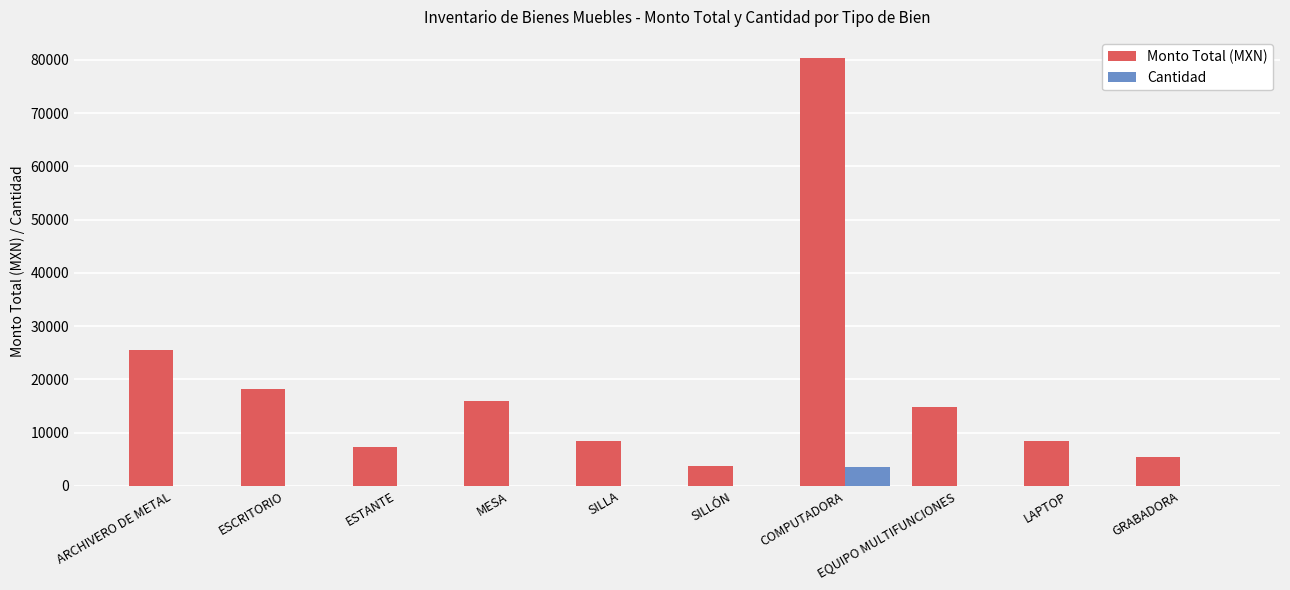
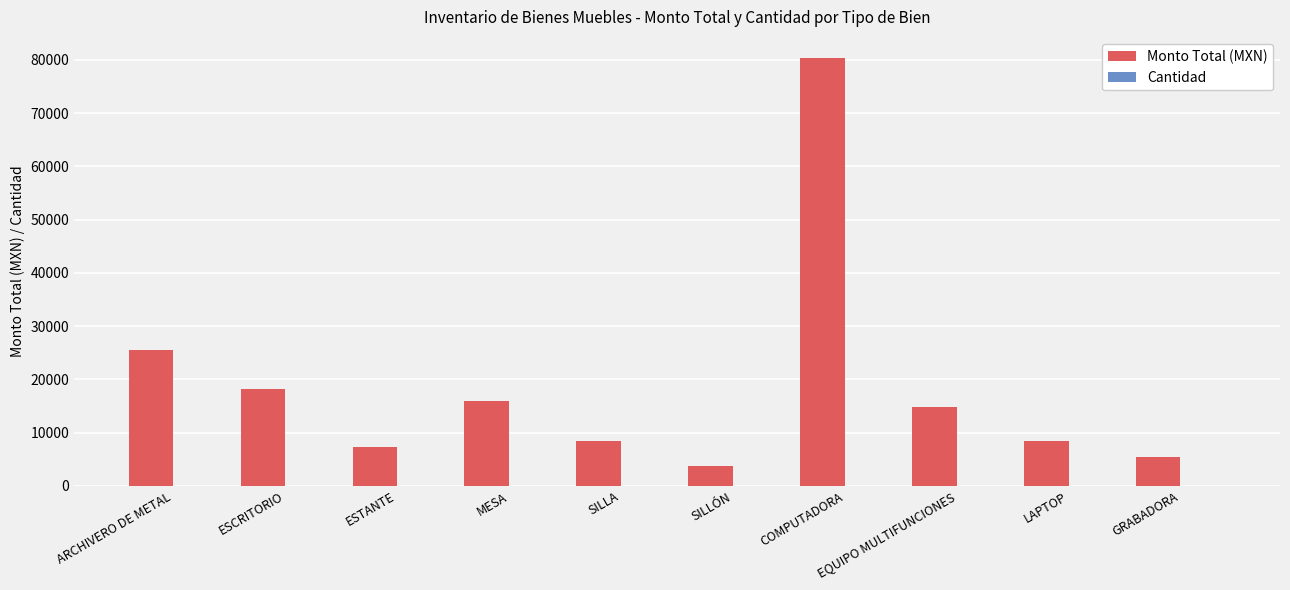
  {
    "Monto Total (MXN)": {
      "ARCHIVERO DE METAL": 26000,
      "ESCRITORIO": 18000,
      "ESTANTE": 7000,
      "MESA": 16000,
      "SILLA": 8000,
      "SILLÓN": 4000,
      "COMPUTADORA": 80000,
      "EQUIPO MULTIFUNCIONES": 15000,
      "LAPTOP": 8000,
      "GRABADORA": 5000
    },
    "Cantidad": {
-     "COMPUTADORA": 3000
+     "COMPUTADORA": 0
    }
  }
